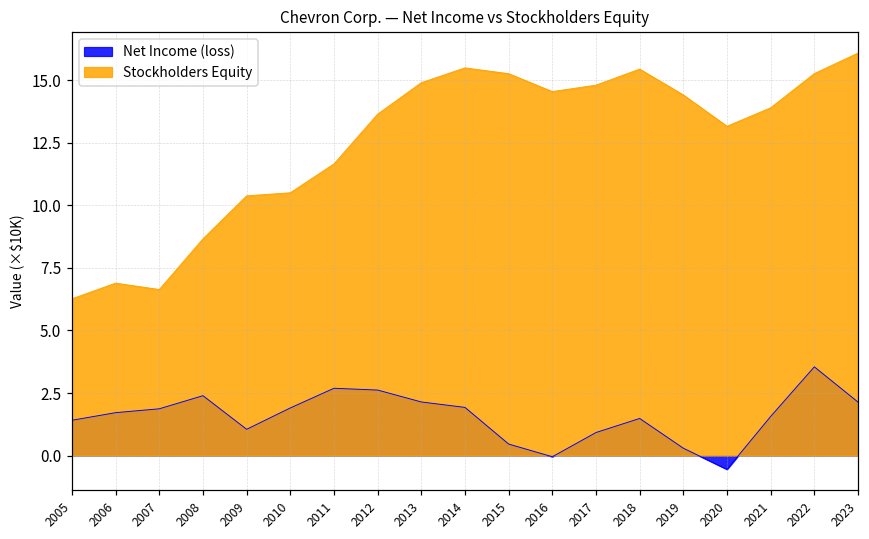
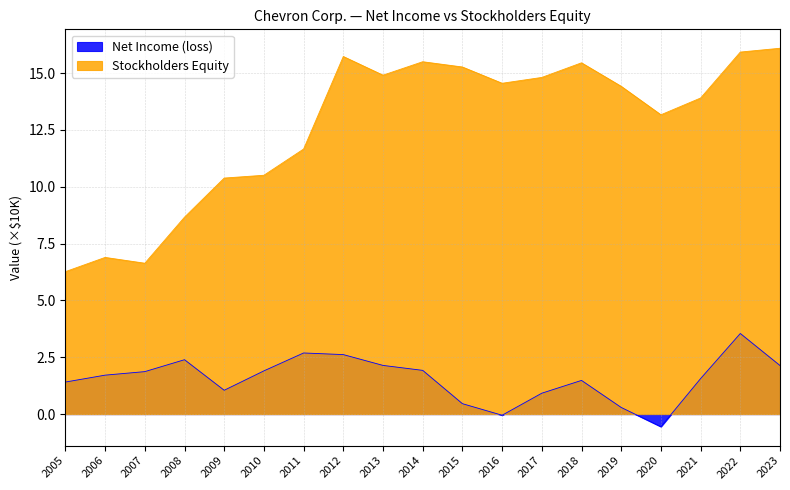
  {
    "Stockholders Equity": {
      "2005": 6.3,
      "2006": 6.9,
      "2007": 6.6,
      "2008": 8.7,
      "2009": 10.4,
      "2010": 10.5,
      "2011": 11.7,
-     "2012": 13.7,
+     "2012": 15.7,
      "2013": 14.9,
      "2014": 15.5,
      "2015": 15.3,
      "2016": 14.6,
      "2017": 14.8,
      "2018": 15.5,
      "2019": 14.4,
      "2020": 13.2,
      "2021": 13.9,
-     "2022": 15.3,
+     "2022": 15.9,
      "2023": 16.1
    }
  }
